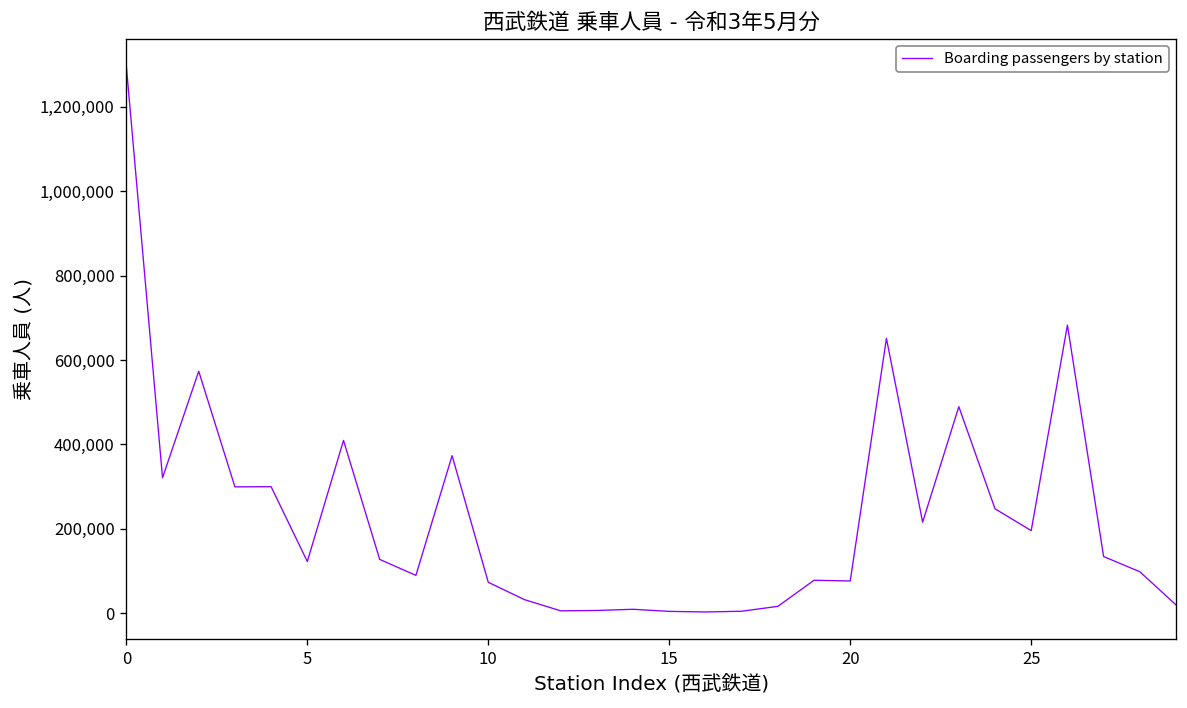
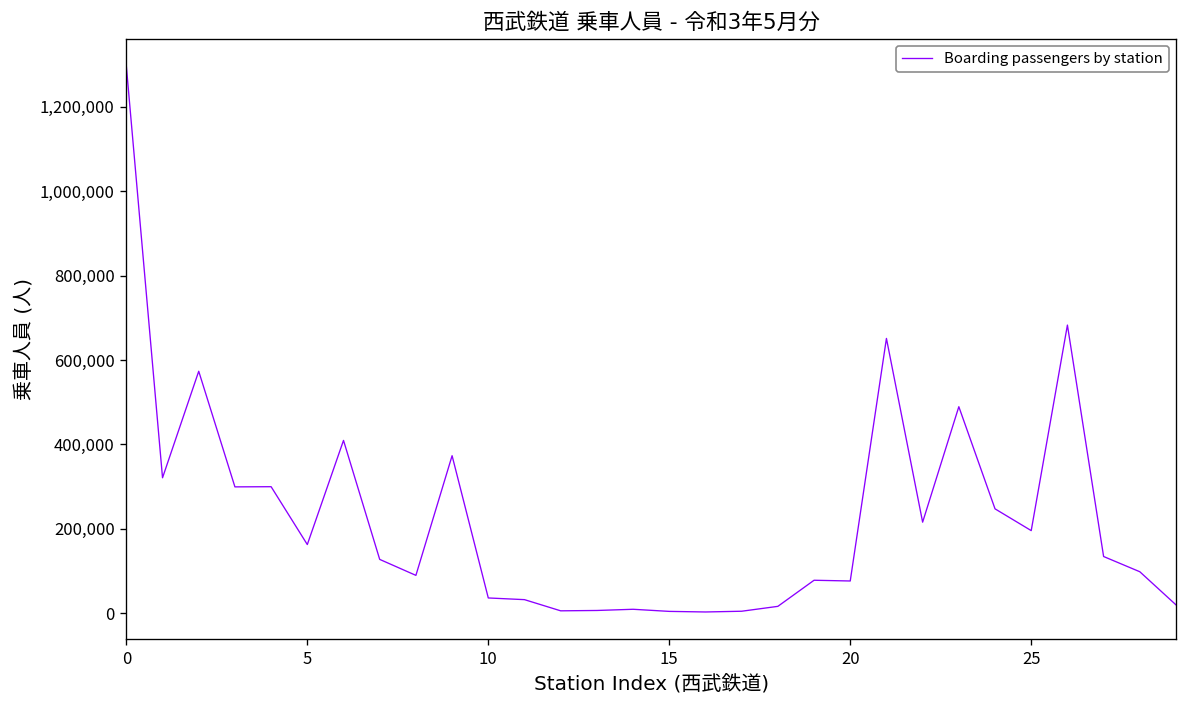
  {
    "0": "1,300,000",
-   "5": "120,000",
-   "10": "70,000",
+   "5": "160,000",
+   "10": "40,000",
    "15": "0",
    "20": "80,000",
    "25": "200,000"
  }
